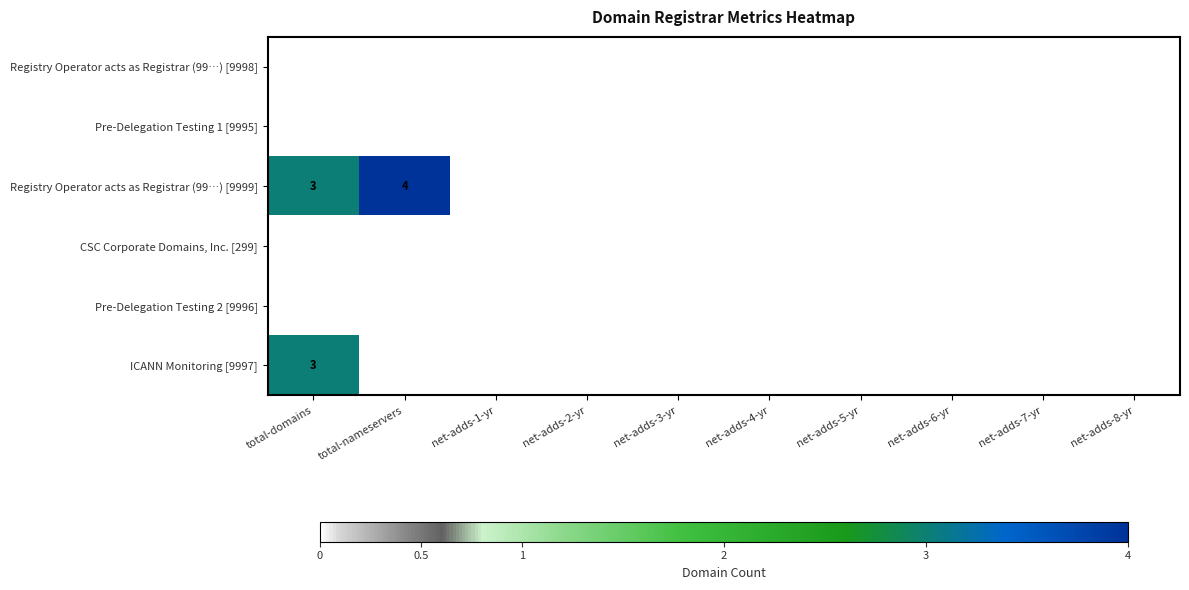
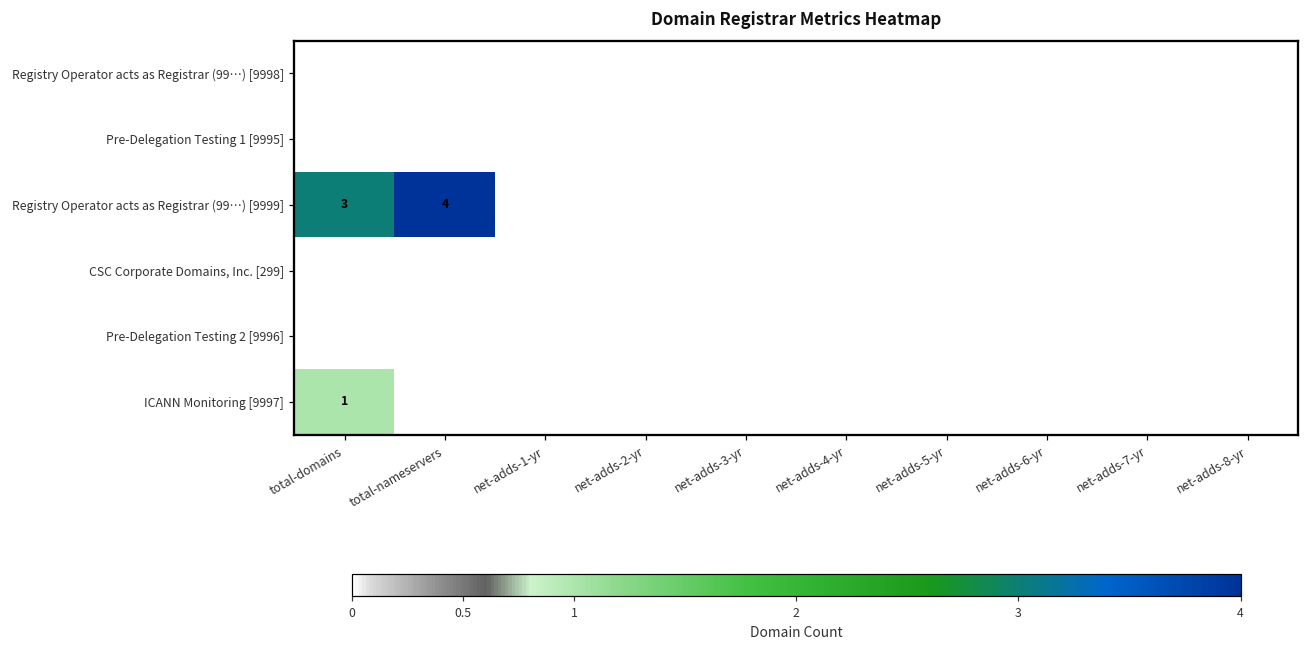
  {
    "Registry Operator acts as Registrar (99…) [9999]": {
      "total-domains": 3,
      "total-nameservers": 4
    },
    "ICANN Monitoring [9997]": {
-     "total-domains": 3
+     "total-domains": 1
    }
  }
